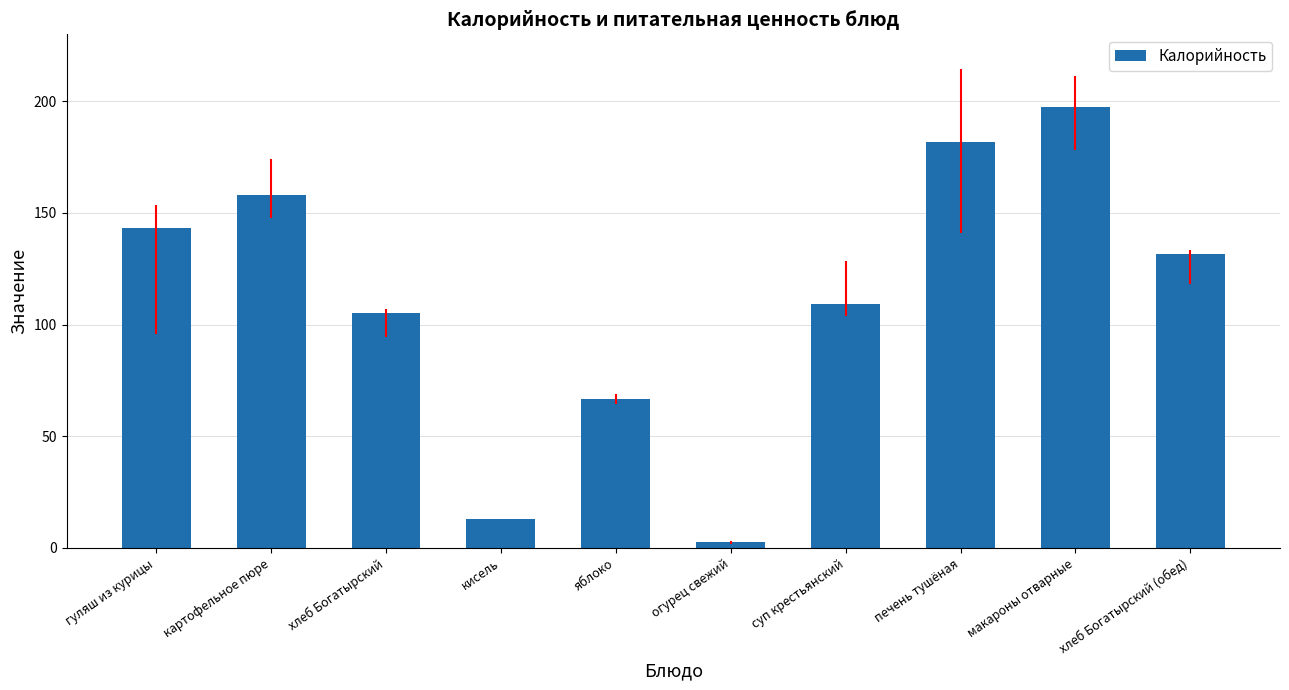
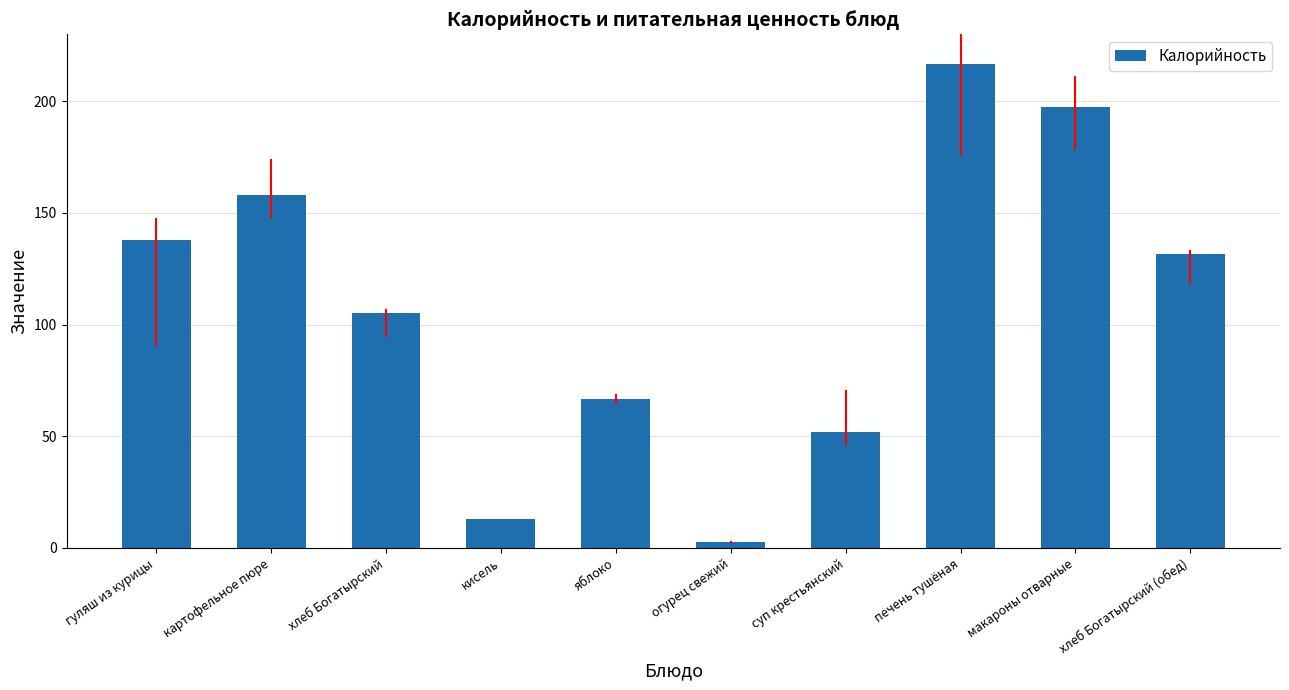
  {
    "Калорийность": {
-     "гуляш из курицы": 143,
+     "гуляш из курицы": 138,
      "картофельное пюре": 158,
      "хлеб Богатырский": 105,
      "кисель": 13,
      "яблоко": 67,
      "огурец свежий": 3,
-     "суп крестьянский": 109,
-     "печень тушёная": 182,
+     "суп крестьянский": 52,
+     "печень тушёная": 217,
      "макароны отварные": 198,
      "хлеб Богатырский (обед)": 132
    }
  }
